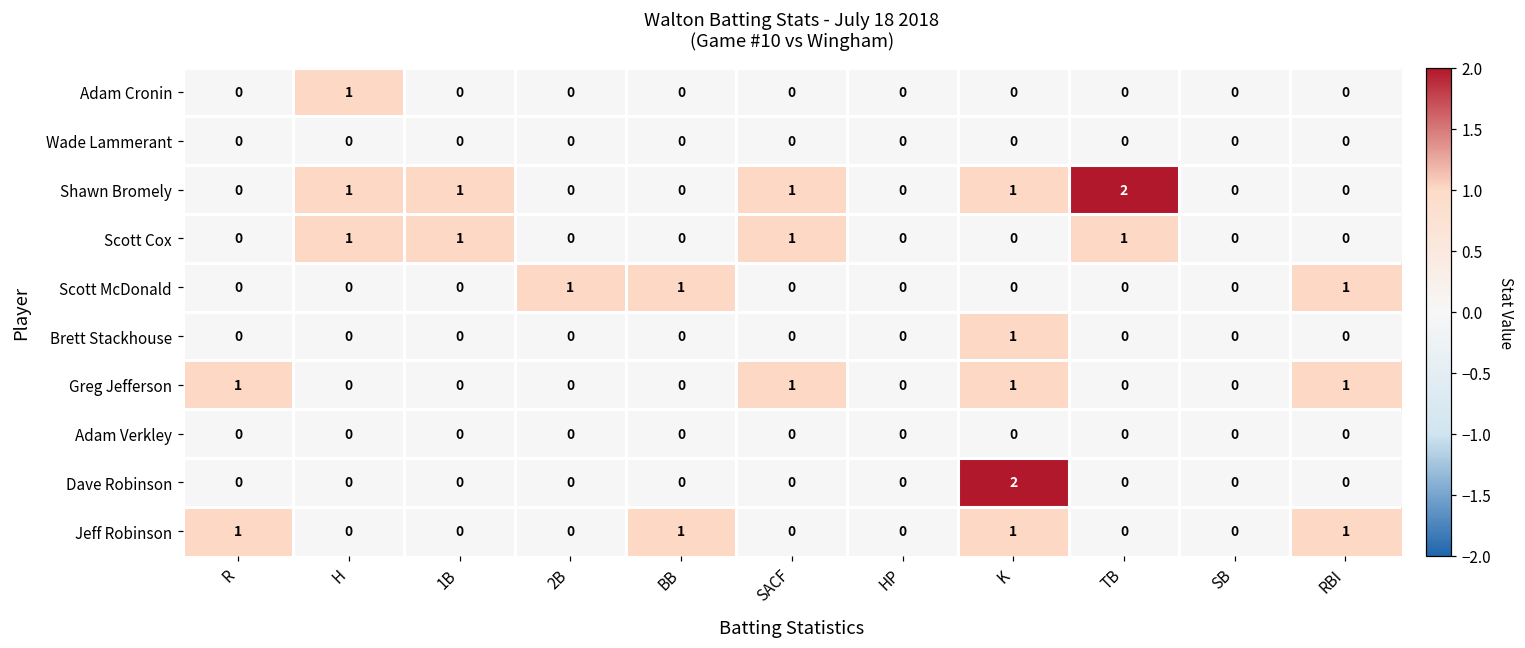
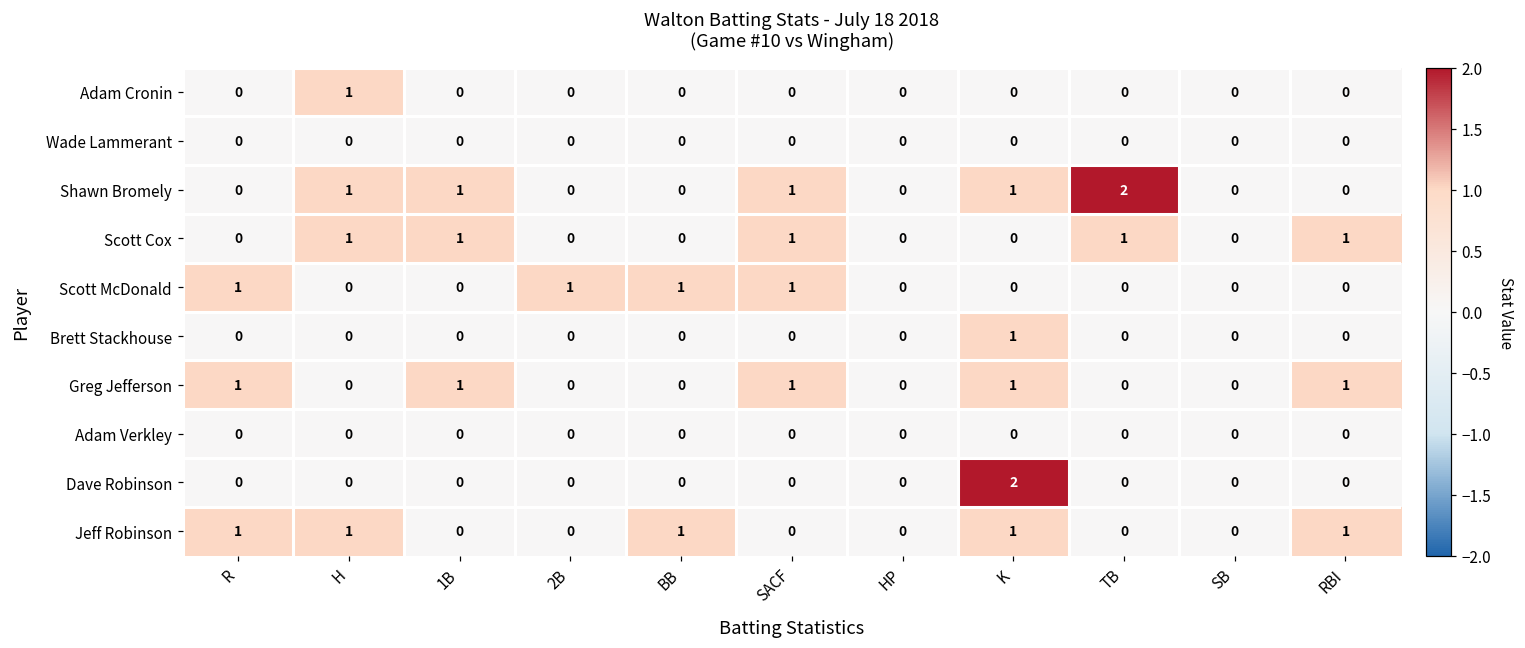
  {
    "Adam Cronin": {
      "R": 0,
      "H": 1,
      "1B": 0,
      "2B": 0,
      "BB": 0,
      "SACF": 0,
      "HP": 0,
      "K": 0,
      "TB": 0,
      "SB": 0,
      "RBI": 0
    },
    "Wade Lammerant": {
      "R": 0,
      "H": 0,
      "1B": 0,
      "2B": 0,
      "BB": 0,
      "SACF": 0,
      "HP": 0,
      "K": 0,
      "TB": 0,
      "SB": 0,
      "RBI": 0
    },
    "Shawn Bromely": {
      "R": 0,
      "H": 1,
      "1B": 1,
      "2B": 0,
      "BB": 0,
      "SACF": 1,
      "HP": 0,
      "K": 1,
      "TB": 2,
      "SB": 0,
      "RBI": 0
    },
    "Scott Cox": {
      "R": 0,
      "H": 1,
      "1B": 1,
      "2B": 0,
      "BB": 0,
      "SACF": 1,
      "HP": 0,
      "K": 0,
      "TB": 1,
      "SB": 0,
-     "RBI": 0
+     "RBI": 1
    },
    "Scott McDonald": {
-     "R": 0,
+     "R": 1,
      "H": 0,
      "1B": 0,
      "2B": 1,
      "BB": 1,
-     "SACF": 0,
+     "SACF": 1,
      "HP": 0,
      "K": 0,
      "TB": 0,
      "SB": 0,
-     "RBI": 1
+     "RBI": 0
    },
    "Brett Stackhouse": {
      "R": 0,
      "H": 0,
      "1B": 0,
      "2B": 0,
      "BB": 0,
      "SACF": 0,
      "HP": 0,
      "K": 1,
      "TB": 0,
      "SB": 0,
      "RBI": 0
    },
    "Greg Jefferson": {
      "R": 1,
      "H": 0,
-     "1B": 0,
+     "1B": 1,
      "2B": 0,
      "BB": 0,
      "SACF": 1,
      "HP": 0,
      "K": 1,
      "TB": 0,
      "SB": 0,
      "RBI": 1
    },
    "Adam Verkley": {
      "R": 0,
      "H": 0,
      "1B": 0,
      "2B": 0,
      "BB": 0,
      "SACF": 0,
      "HP": 0,
      "K": 0,
      "TB": 0,
      "SB": 0,
      "RBI": 0
    },
    "Dave Robinson": {
      "R": 0,
      "H": 0,
      "1B": 0,
      "2B": 0,
      "BB": 0,
      "SACF": 0,
      "HP": 0,
      "K": 2,
      "TB": 0,
      "SB": 0,
      "RBI": 0
    },
    "Jeff Robinson": {
      "R": 1,
-     "H": 0,
+     "H": 1,
      "1B": 0,
      "2B": 0,
      "BB": 1,
      "SACF": 0,
      "HP": 0,
      "K": 1,
      "TB": 0,
      "SB": 0,
      "RBI": 1
    }
  }
